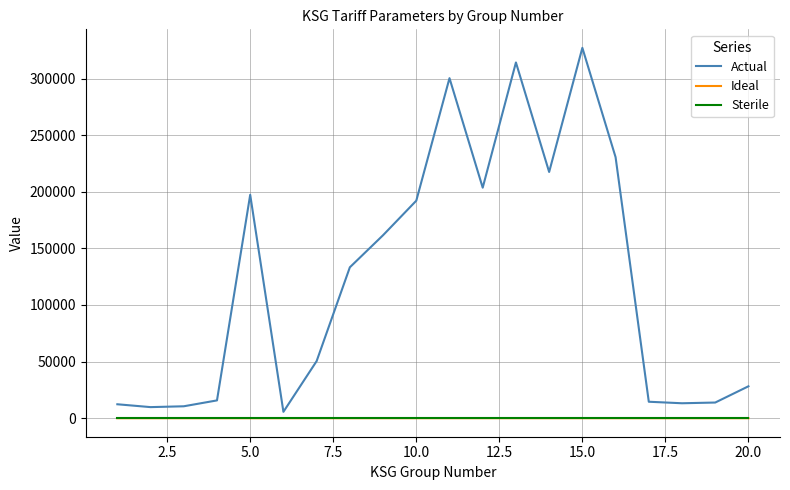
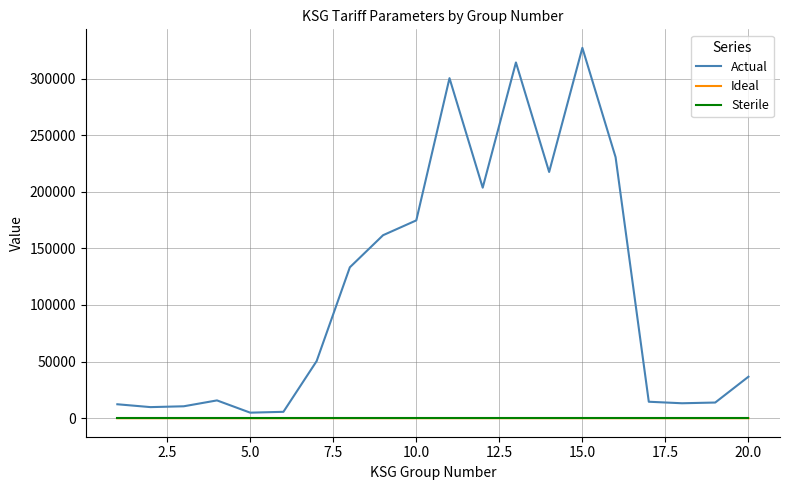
  {
    "Actual": {
-     "5.0": 197000,
-     "10.0": 192000,
+     "5.0": 5000,
+     "10.0": 175000,
      "15.0": 327000,
-     "20.0": 28000
+     "20.0": 37000
    },
    "Sterile": {
      "5.0": 0,
      "10.0": 0,
      "15.0": 0,
      "20.0": 0
    }
  }
